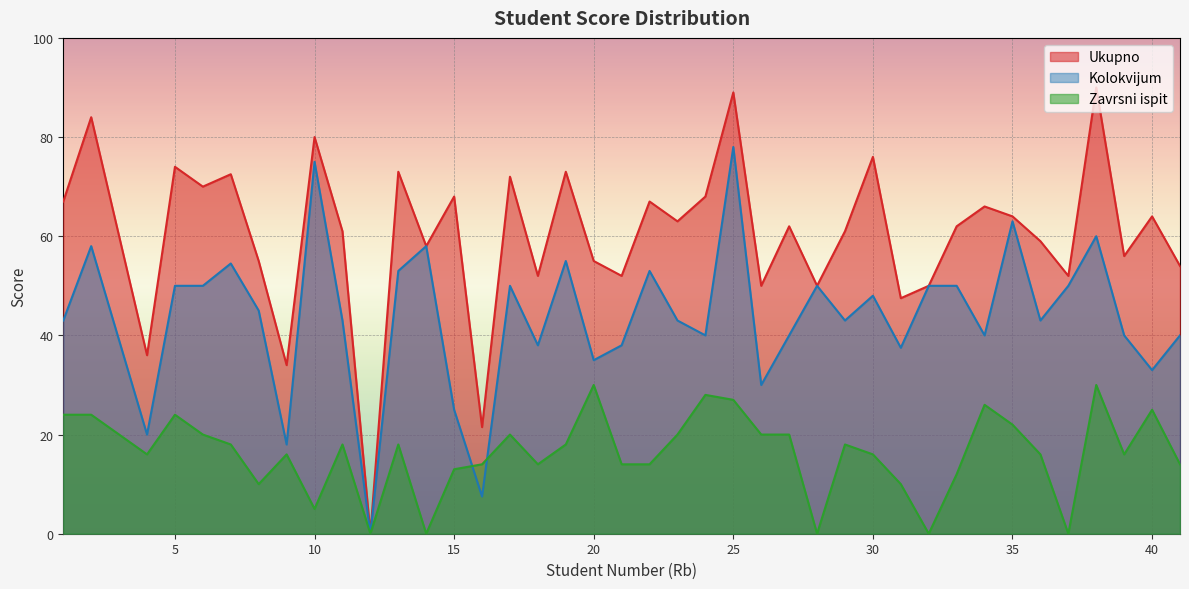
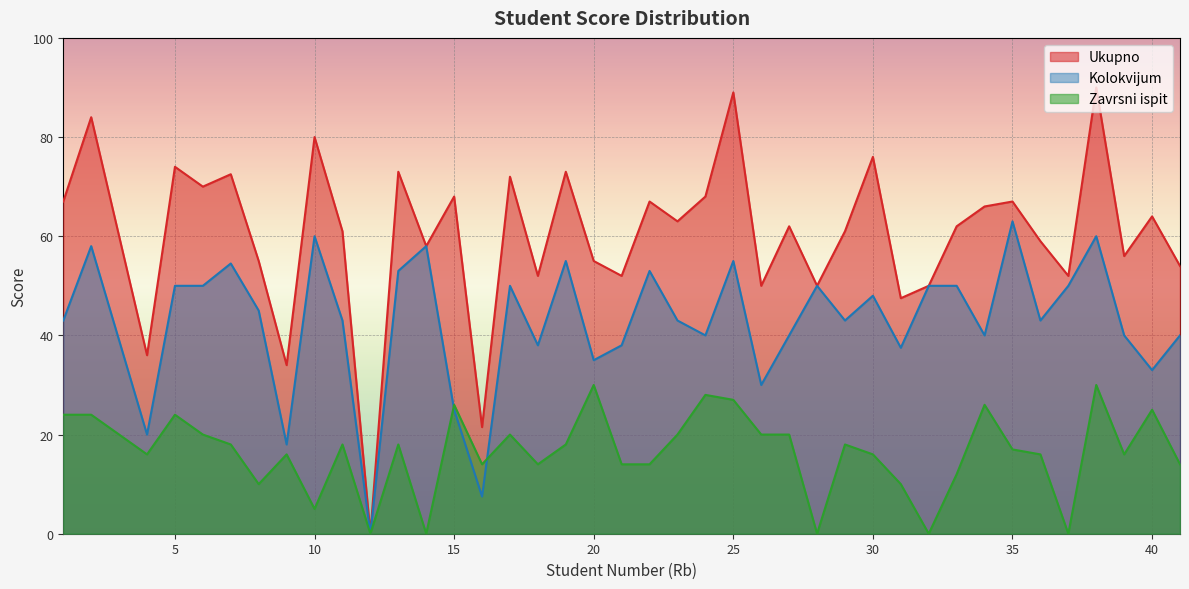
  {
    "Ukupno": {
      "5": 74,
      "10": 80,
      "15": 68,
      "20": 55,
      "25": 89,
      "30": 76,
-     "35": 64,
+     "35": 67,
      "40": 64
    },
    "Kolokvijum": {
      "5": 50,
-     "10": 75,
+     "10": 60,
      "15": 25,
      "20": 35,
-     "25": 78,
+     "25": 55,
      "30": 48,
      "35": 63,
      "40": 33
    },
    "Zavrsni ispit": {
      "5": 24,
      "10": 5,
-     "15": 13,
+     "15": 26,
      "20": 30,
      "25": 27,
      "30": 16,
-     "35": 22,
+     "35": 17,
      "40": 25
    }
  }
